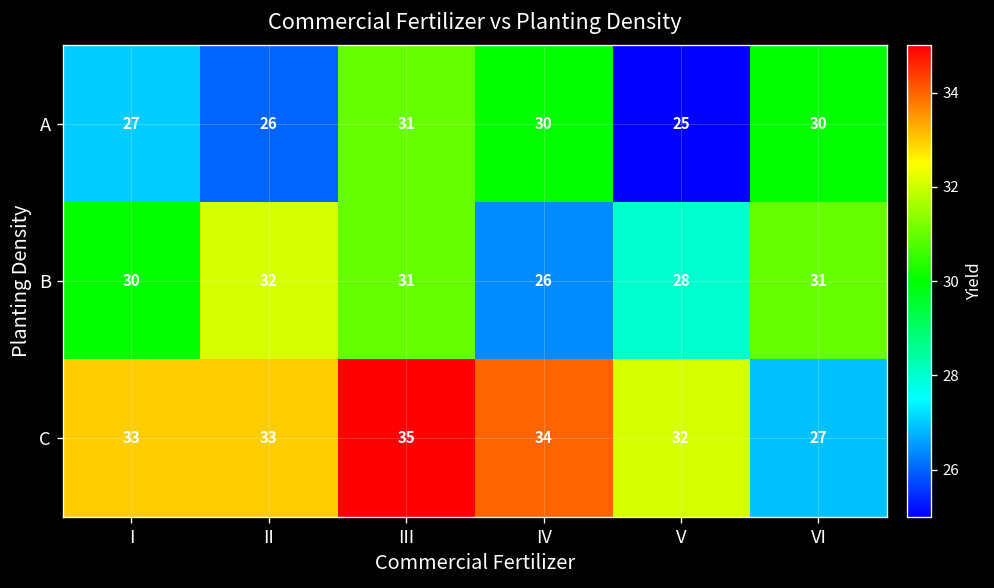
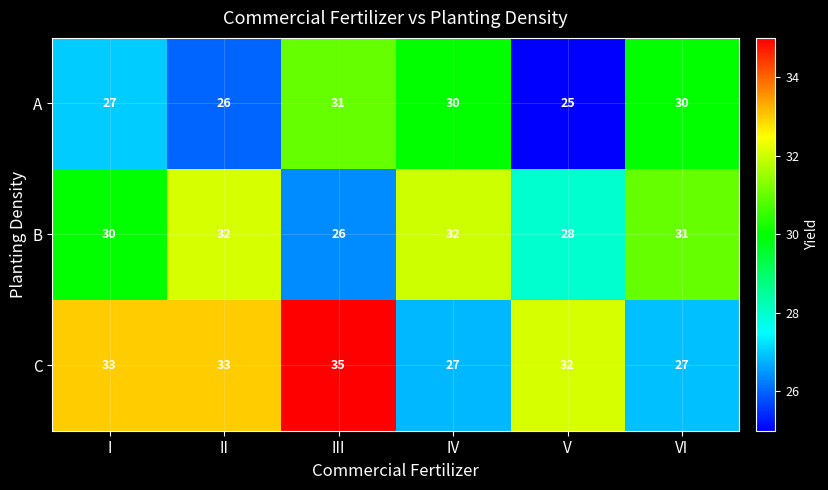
  {
    "A": {
      "I": 27,
      "II": 26,
      "III": 31,
      "IV": 30,
      "V": 25,
      "VI": 30
    },
    "B": {
      "I": 30,
      "II": 32,
-     "III": 31,
-     "IV": 26,
+     "III": 26,
+     "IV": 32,
      "V": 28,
      "VI": 31
    },
    "C": {
      "I": 33,
      "II": 33,
      "III": 35,
-     "IV": 34,
+     "IV": 27,
      "V": 32,
      "VI": 27
    }
  }
